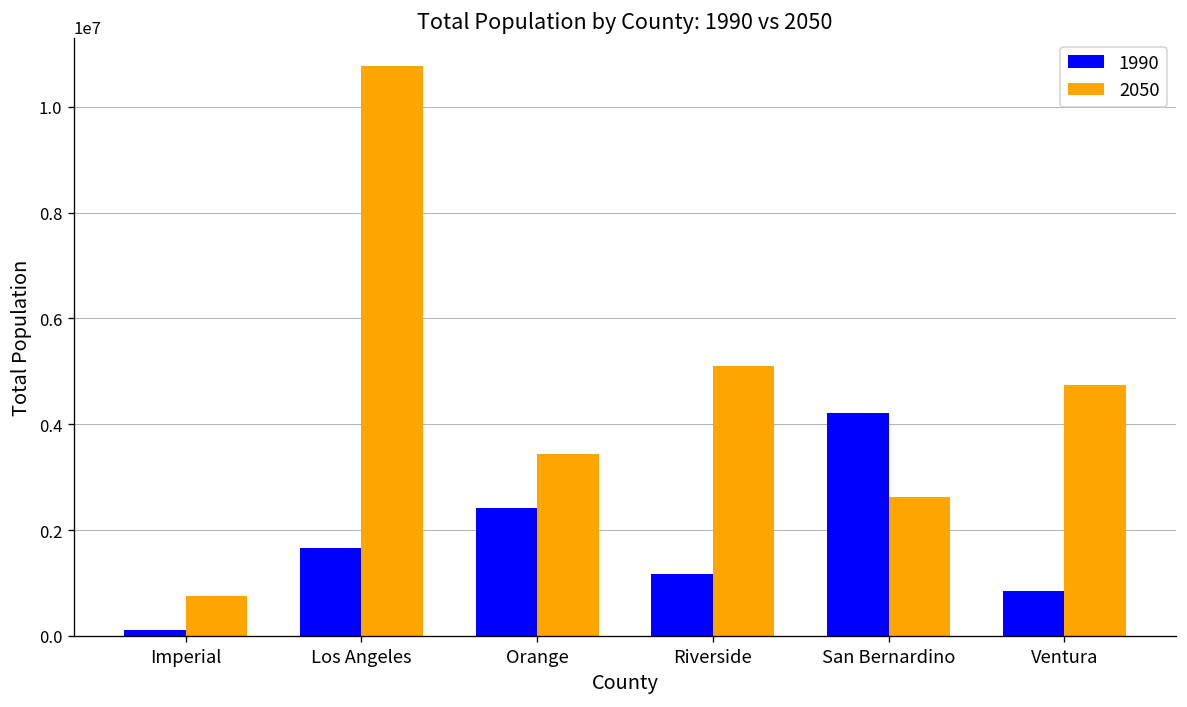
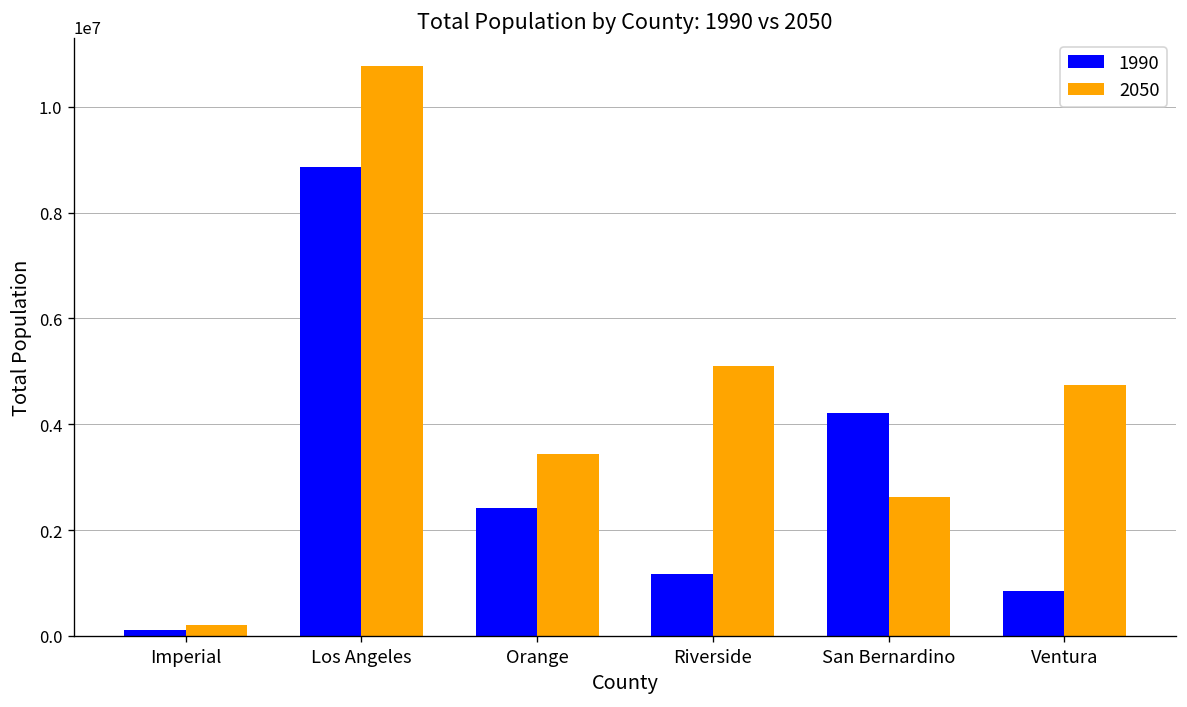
  {
    "1990": {
      "Imperial": 100000,
-     "Los Angeles": 1700000,
+     "Los Angeles": 8900000,
      "Orange": 2400000,
      "Riverside": 1200000,
      "San Bernardino": 4200000,
      "Ventura": 900000
    },
    "2050": {
-     "Imperial": 700000,
+     "Imperial": 200000,
      "Los Angeles": 10800000,
      "Orange": 3400000,
      "Riverside": 5100000,
      "San Bernardino": 2600000,
      "Ventura": 4700000
    }
  }
